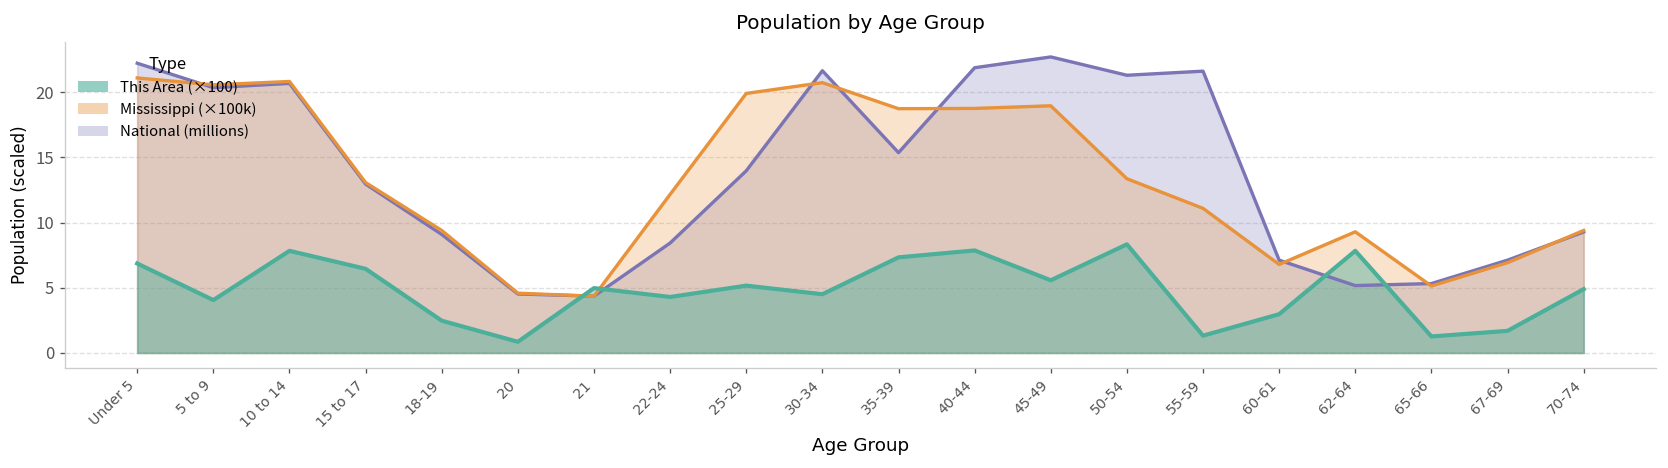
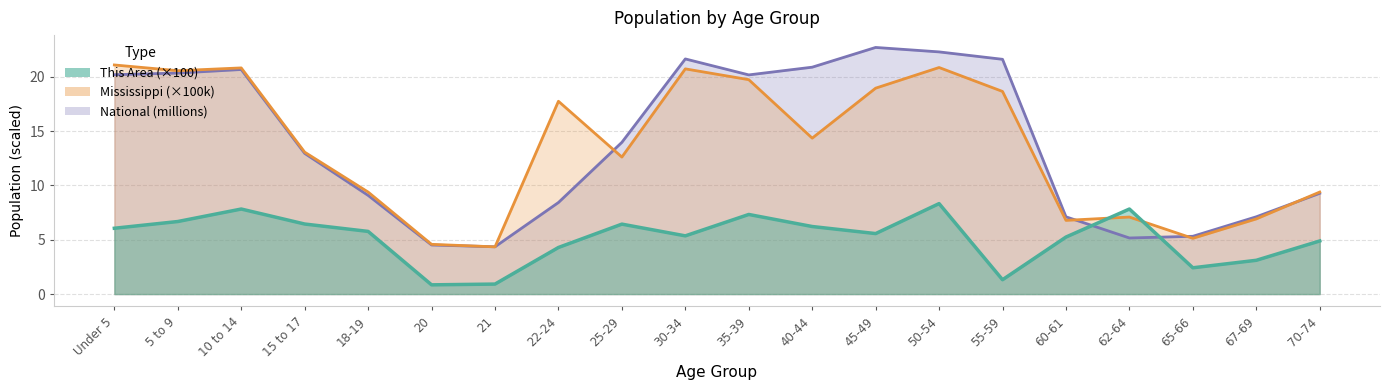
  {
    "National (millions)": {
-     "Under 5": 22.2,
+     "Under 5": 20.2,
      "18-19": 9.1,
      "22-24": 8.4,
      "25-29": 14.0,
      "30-34": 21.7,
-     "35-39": 15.4,
-     "40-44": 21.9,
+     "35-39": 20.2,
+     "40-44": 20.9,
      "45-49": 22.7,
-     "50-54": 21.3,
+     "50-54": 22.3,
      "55-59": 21.6,
      "60-61": 7.1,
      "62-64": 5.2
    },
    "Mississippi (×100k)": {
      "Under 5": 21.1,
      "18-19": 9.4,
-     "22-24": 12.2,
-     "25-29": 19.9,
+     "22-24": 17.8,
+     "25-29": 12.6,
      "30-34": 20.7,
-     "35-39": 18.7,
-     "40-44": 18.8,
+     "35-39": 19.7,
+     "40-44": 14.4,
      "45-49": 19.0,
-     "50-54": 13.4,
-     "55-59": 11.1,
+     "50-54": 20.9,
+     "55-59": 18.7,
      "60-61": 6.8,
-     "62-64": 9.3
+     "62-64": 7.1
    },
    "This Area (×100)": {
-     "Under 5": 6.9,
-     "5 to 9": 4.1,
+     "Under 5": 6.1,
+     "5 to 9": 6.7,
      "10 to 14": 7.8,
      "15 to 17": 6.5,
-     "18-19": 2.5,
+     "18-19": 5.8,
      "20": 0.9,
-     "21": 5.0,
+     "21": 0.9,
      "22-24": 4.3,
-     "25-29": 5.2,
-     "30-34": 4.5,
+     "25-29": 6.4,
+     "30-34": 5.4,
      "35-39": 7.3,
-     "40-44": 7.9,
+     "40-44": 6.2,
      "45-49": 5.6,
      "50-54": 8.3,
      "55-59": 1.3,
-     "60-61": 3.0,
+     "60-61": 5.3,
      "62-64": 7.8,
-     "65-66": 1.3,
-     "67-69": 1.7,
+     "65-66": 2.4,
+     "67-69": 3.1,
      "70-74": 4.9
    }
  }
